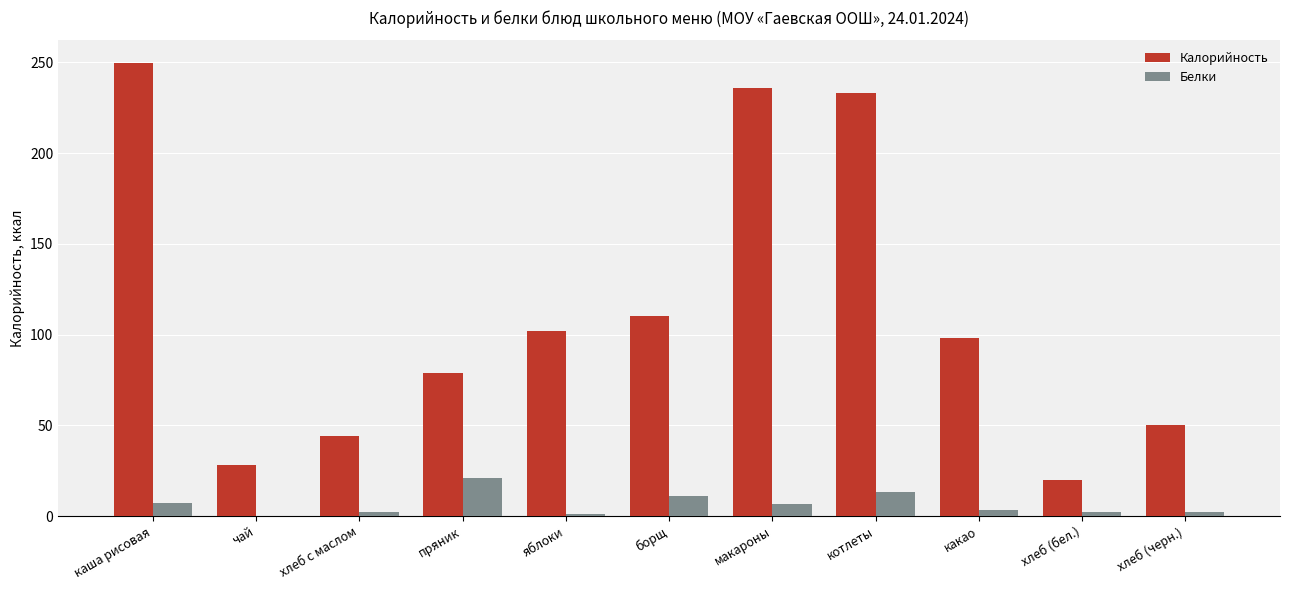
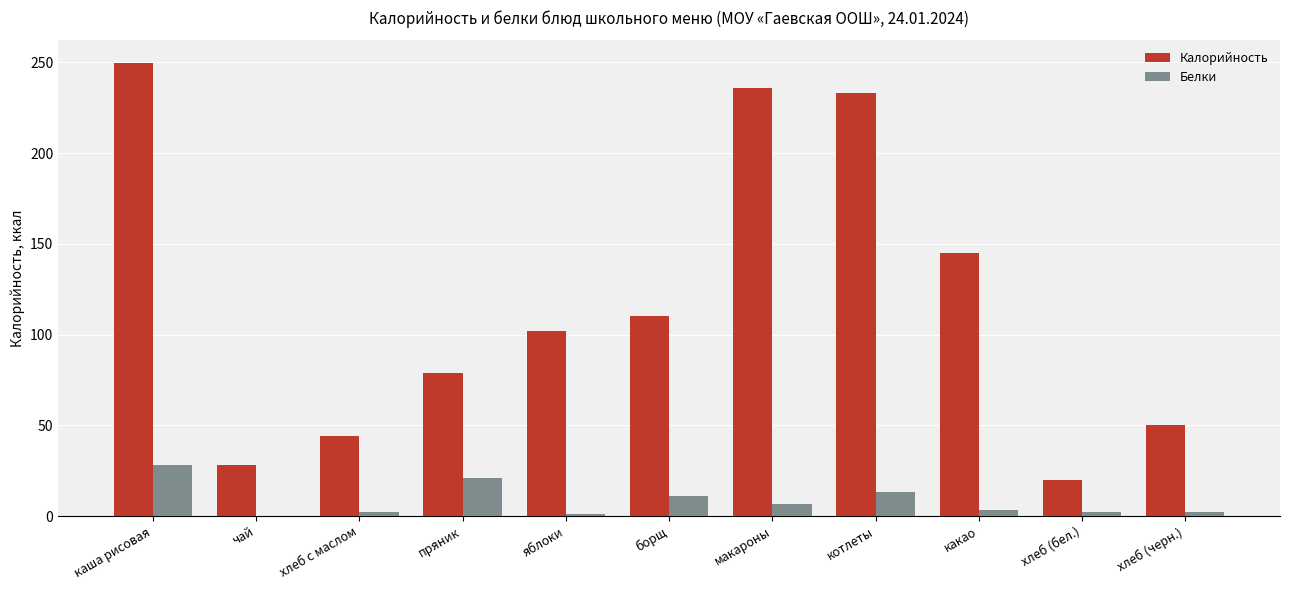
  {
    "Калорийность": {
      "каша рисовая": 250,
      "чай": 28,
      "хлеб с маслом": 44,
      "пряник": 79,
      "яблоки": 102,
      "борщ": 110,
      "макароны": 236,
      "котлеты": 233,
-     "какао": 98,
+     "какао": 145,
      "хлеб (бел.)": 20,
      "хлеб (черн.)": 50
    },
    "Белки": {
-     "каша рисовая": 7,
+     "каша рисовая": 28,
      "хлеб с маслом": 2,
      "пряник": 21,
      "борщ": 11,
      "макароны": 7,
      "котлеты": 13,
      "какао": 4,
      "хлеб (бел.)": 2,
      "хлеб (черн.)": 2
    }
  }
